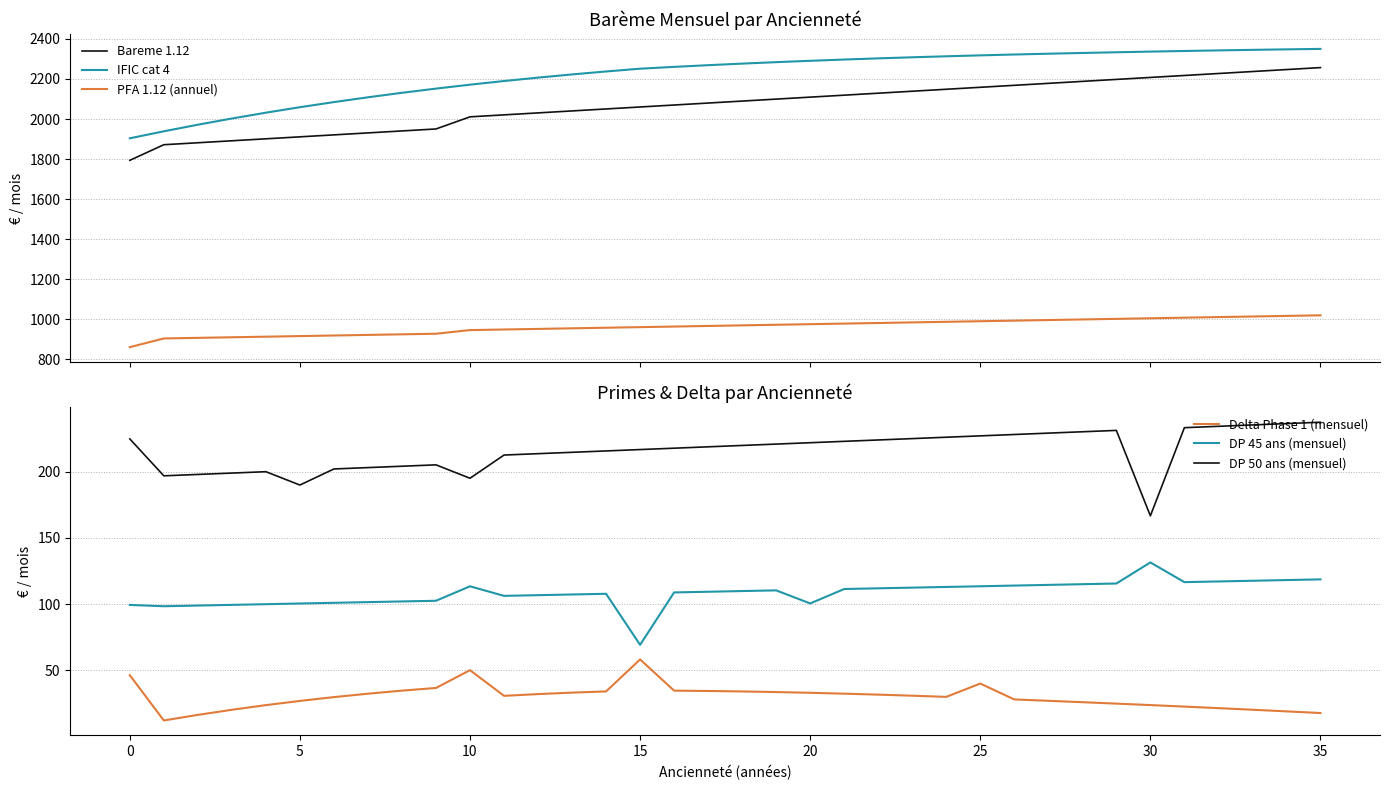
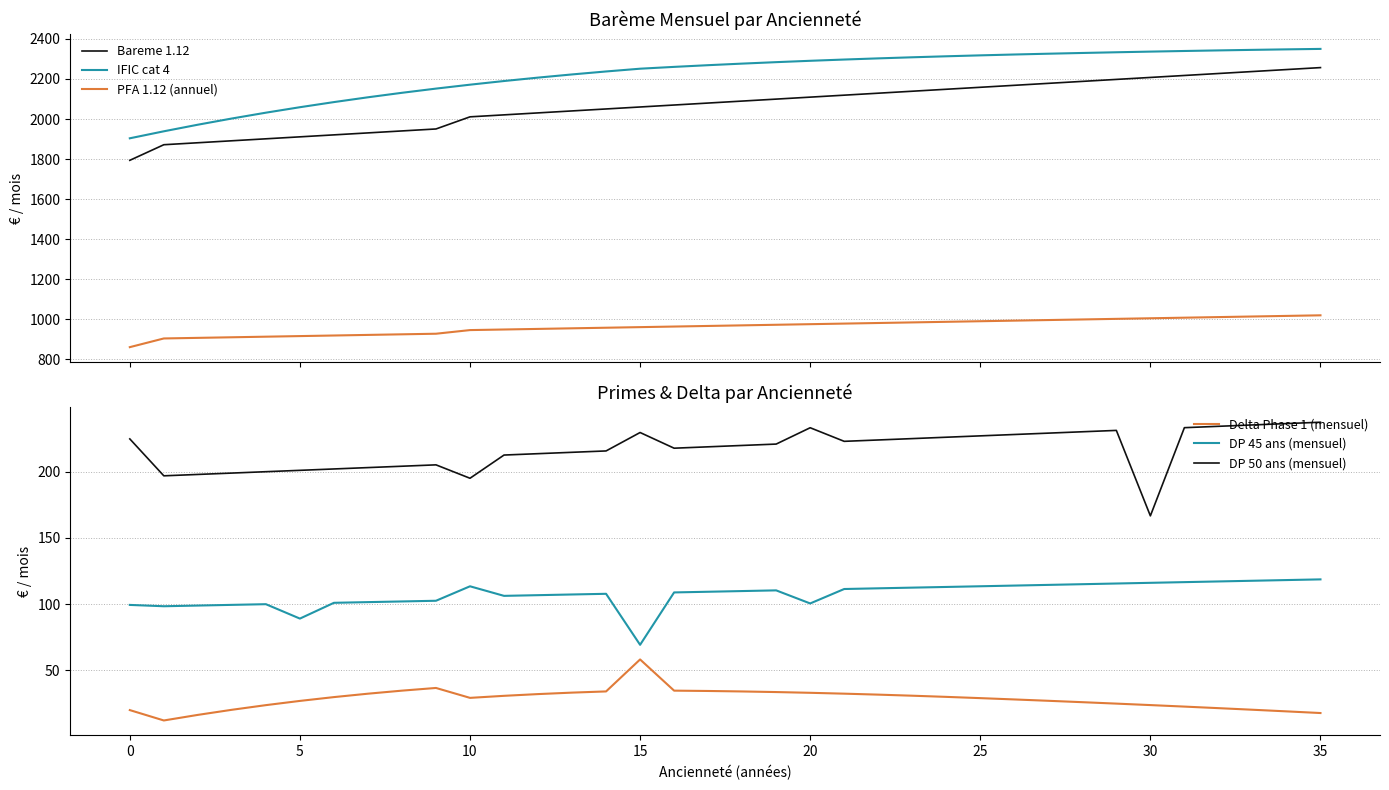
  {
    "Primes & Delta par Ancienneté": {
      "Delta Phase 1 (mensuel)": {
-       "0": 46,
+       "0": 20,
        "5": 27,
-       "10": 50,
+       "10": 29,
        "15": 58,
        "20": 33,
-       "25": 40,
+       "25": 29,
        "30": 24,
        "35": 18
      },
      "DP 45 ans (mensuel)": {
        "0": 99,
-       "5": 101,
+       "5": 89,
        "10": 114,
        "15": 69,
        "20": 101,
        "25": 114,
-       "30": 132,
+       "30": 116,
        "35": 119
      },
      "DP 50 ans (mensuel)": {
        "0": 225,
-       "5": 190,
+       "5": 201,
        "10": 195,
-       "15": 217,
-       "20": 222,
+       "15": 230,
+       "20": 233,
        "25": 227,
        "30": 167,
        "35": 237
      }
    }
  }
